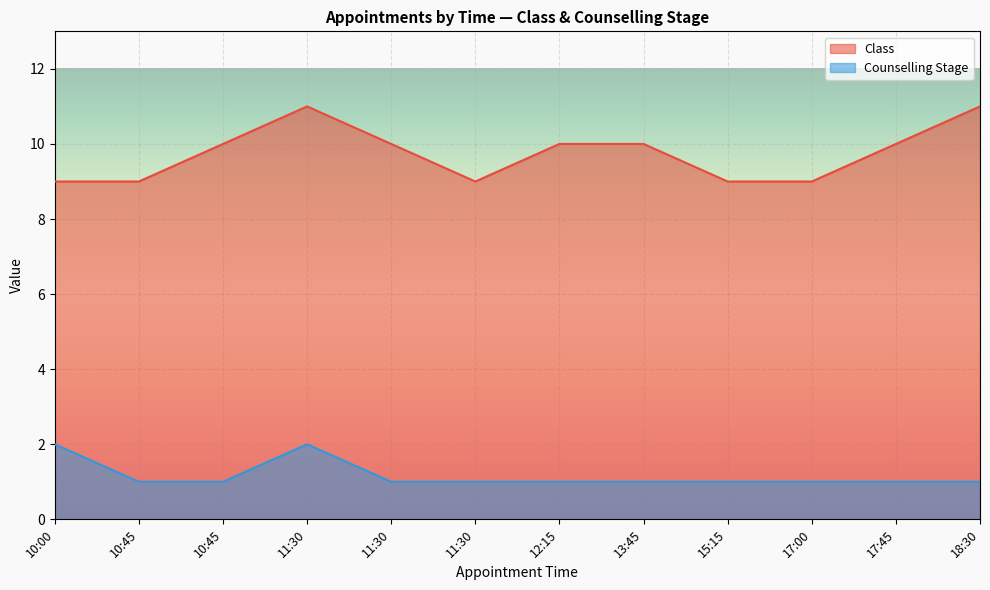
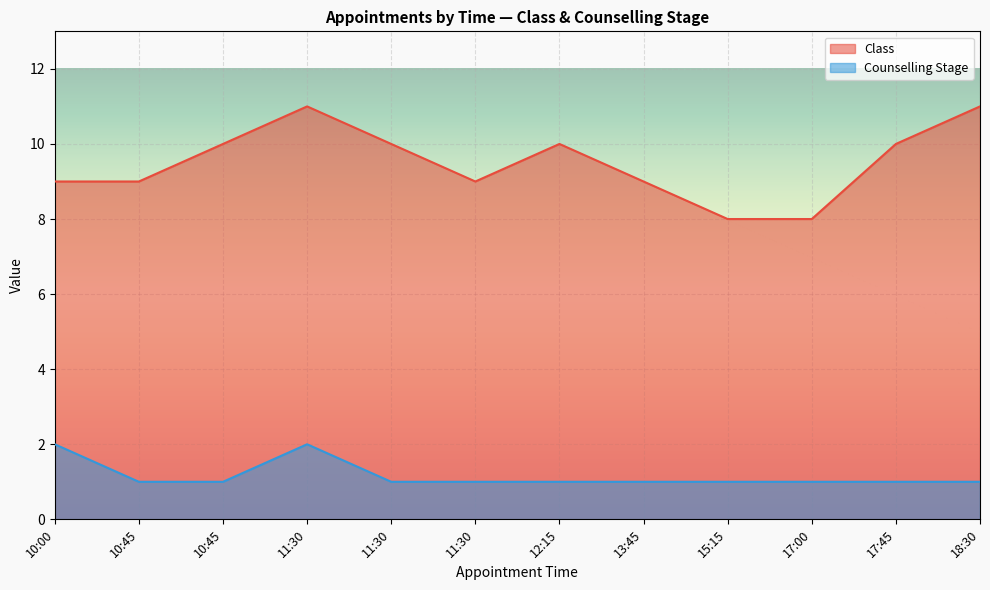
  {
    "Class": {
      "10:00": 9,
      "12:15": 10,
-     "13:45": 10,
-     "15:15": 9,
-     "17:00": 9,
+     "13:45": 9,
+     "15:15": 8,
+     "17:00": 8,
      "17:45": 10,
      "18:30": 11
    },
    "Counselling Stage": {
      "10:00": 2,
      "12:15": 1,
      "13:45": 1,
      "15:15": 1,
      "17:00": 1,
      "17:45": 1,
      "18:30": 1
    }
  }
